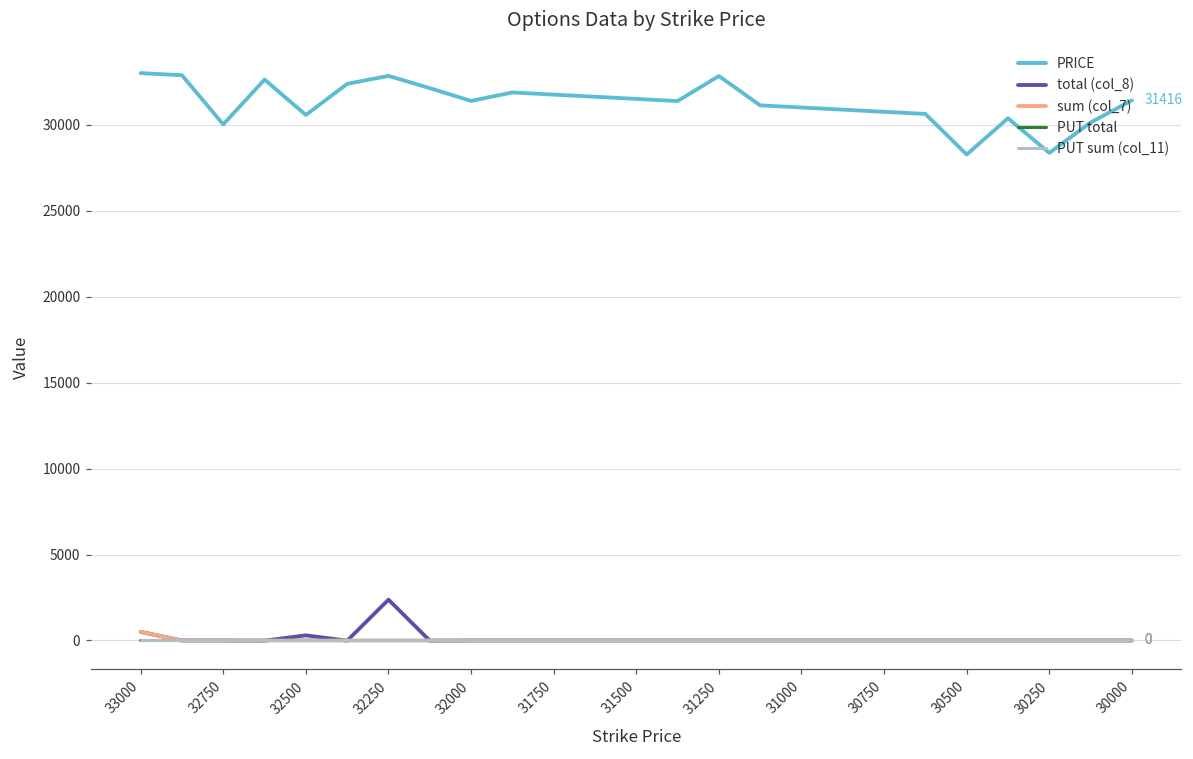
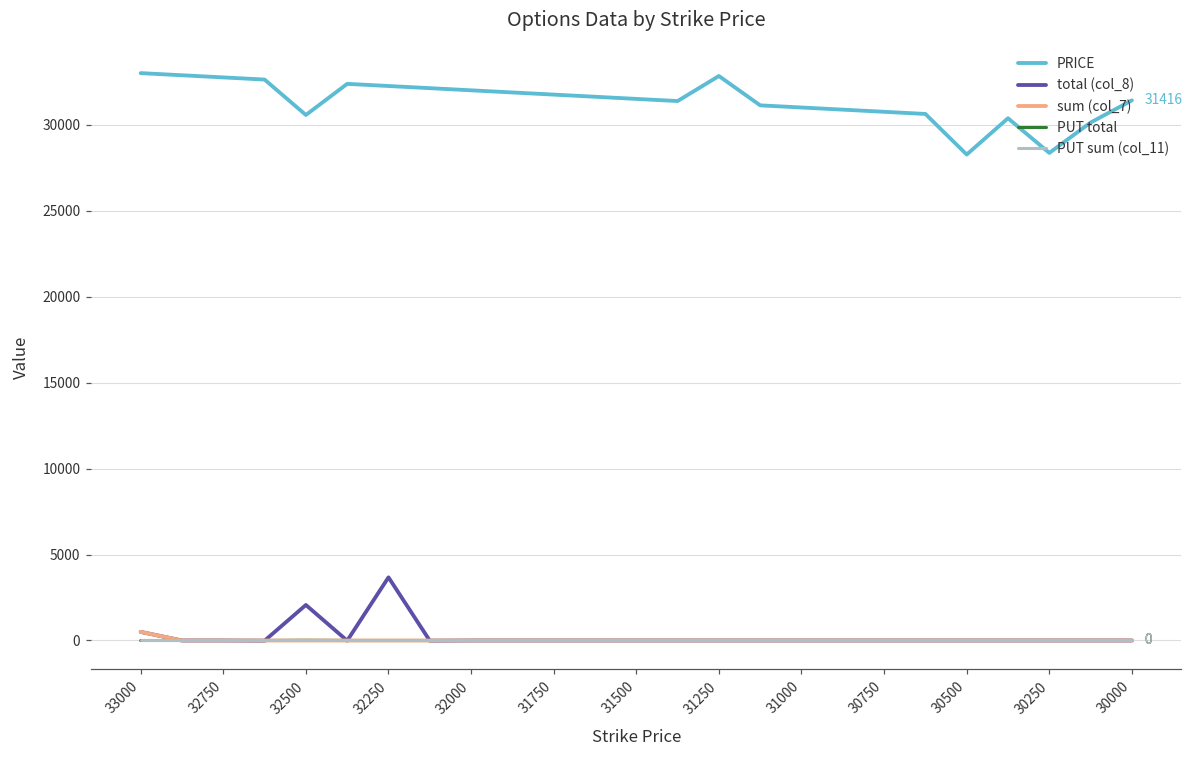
  {
    "PRICE": {
      "33000": 33000,
-     "32750": 30000,
+     "32750": 32800,
      "32500": 30600,
-     "32250": 32800,
-     "32000": 31400,
+     "32250": 32300,
+     "32000": 32000,
      "31750": 31800,
      "31500": 31500,
      "31250": 32800,
      "31000": 31000,
      "30750": 30800,
      "30500": 28300,
      "30250": 28400
    },
    "total (col_8)": {
-     "32500": 300,
-     "32250": 2400
+     "32500": 2100,
+     "32250": 3700
    },
    "PUT sum (col_11)": {
      "33000": 0
    }
  }
